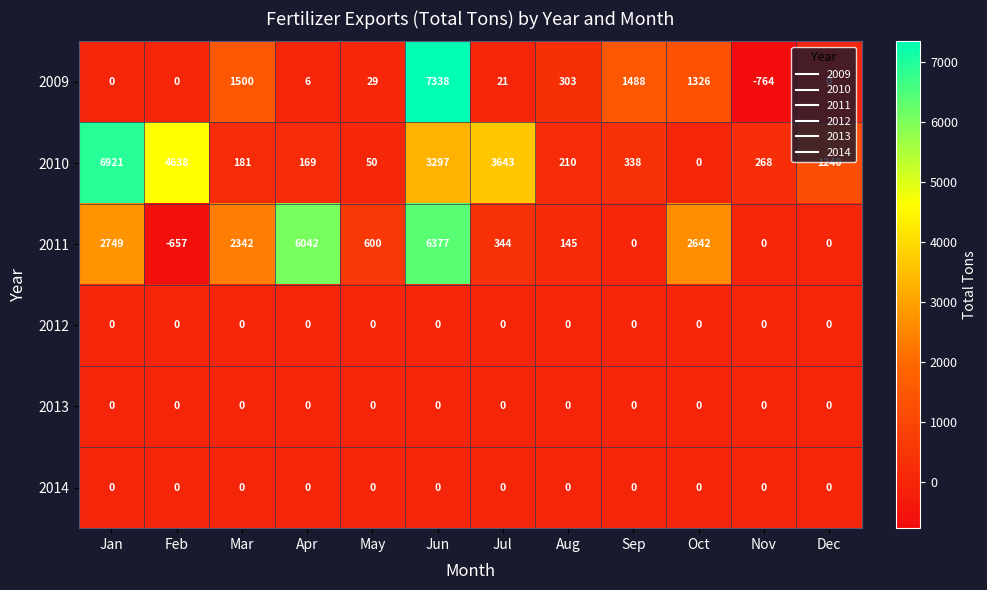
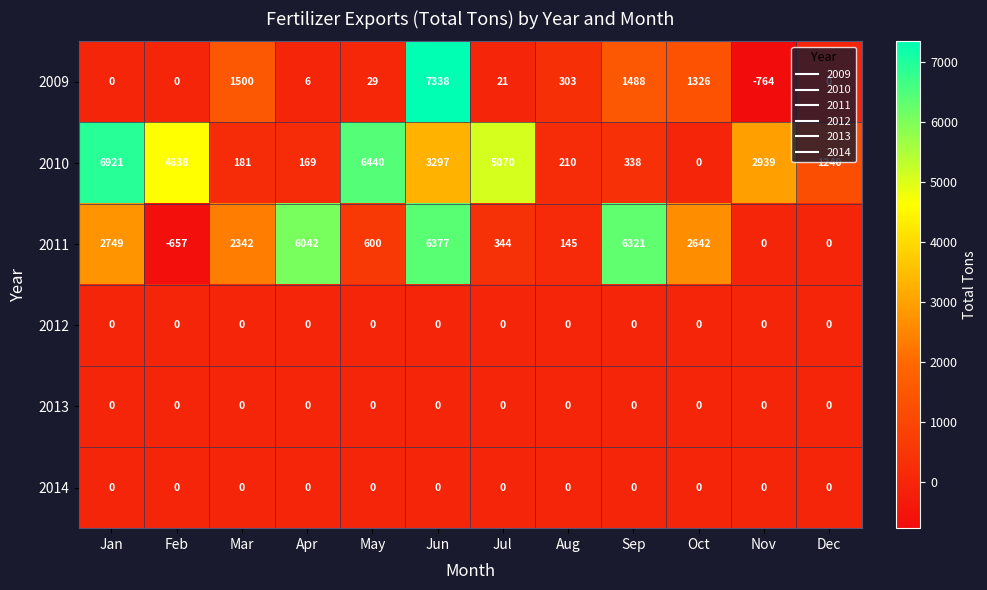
  {
    "2009": {
      "Jan": 0,
      "Feb": 0,
      "Mar": 1500,
      "Apr": 6,
      "May": 29,
      "Jun": 7338,
      "Jul": 21,
      "Aug": 303,
      "Sep": 1488,
      "Oct": 1326,
      "Nov": -764
    },
    "2010": {
      "Jan": 6921,
      "Feb": 4638,
      "Mar": 181,
      "Apr": 169,
-     "May": 50,
+     "May": 6440,
      "Jun": 3297,
-     "Jul": 3643,
+     "Jul": 5070,
      "Aug": 210,
      "Sep": 338,
      "Oct": 0,
-     "Nov": 268
+     "Nov": 2939
    },
    "2011": {
      "Jan": 2749,
      "Feb": -657,
      "Mar": 2342,
      "Apr": 6042,
      "May": 600,
      "Jun": 6377,
      "Jul": 344,
      "Aug": 145,
-     "Sep": 0,
+     "Sep": 6321,
      "Oct": 2642,
      "Nov": 0,
      "Dec": 0
    },
    "2012": {
      "Jan": 0,
      "Feb": 0,
      "Mar": 0,
      "Apr": 0,
      "May": 0,
      "Jun": 0,
      "Jul": 0,
      "Aug": 0,
      "Sep": 0,
      "Oct": 0,
      "Nov": 0,
      "Dec": 0
    },
    "2013": {
      "Jan": 0,
      "Feb": 0,
      "Mar": 0,
      "Apr": 0,
      "May": 0,
      "Jun": 0,
      "Jul": 0,
      "Aug": 0,
      "Sep": 0,
      "Oct": 0,
      "Nov": 0,
      "Dec": 0
    },
    "2014": {
      "Jan": 0,
      "Feb": 0,
      "Mar": 0,
      "Apr": 0,
      "May": 0,
      "Jun": 0,
      "Jul": 0,
      "Aug": 0,
      "Sep": 0,
      "Oct": 0,
      "Nov": 0,
      "Dec": 0
    }
  }
